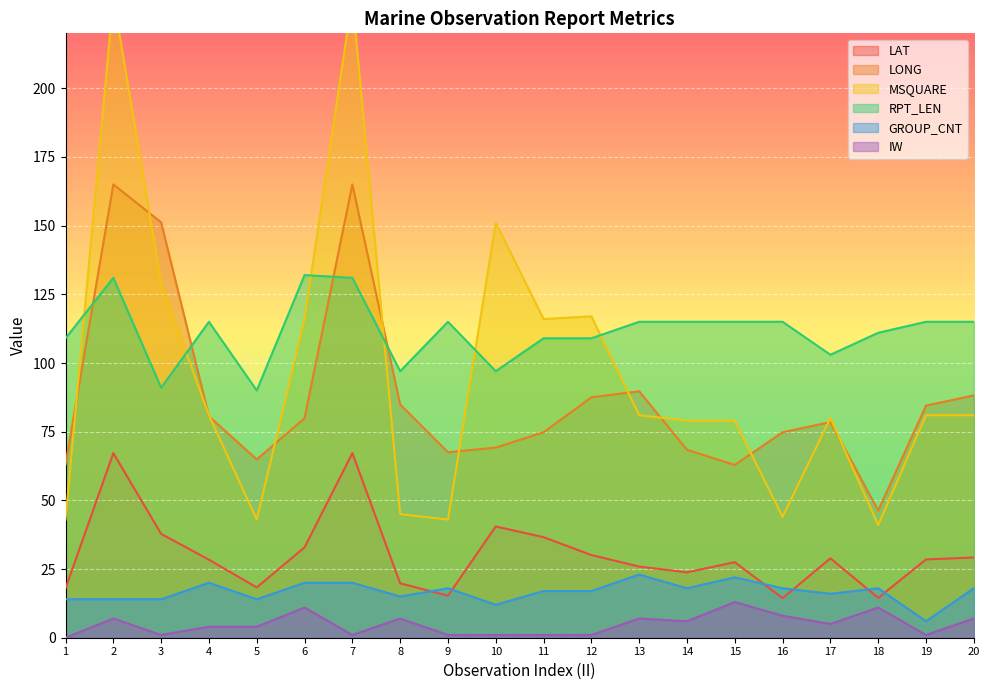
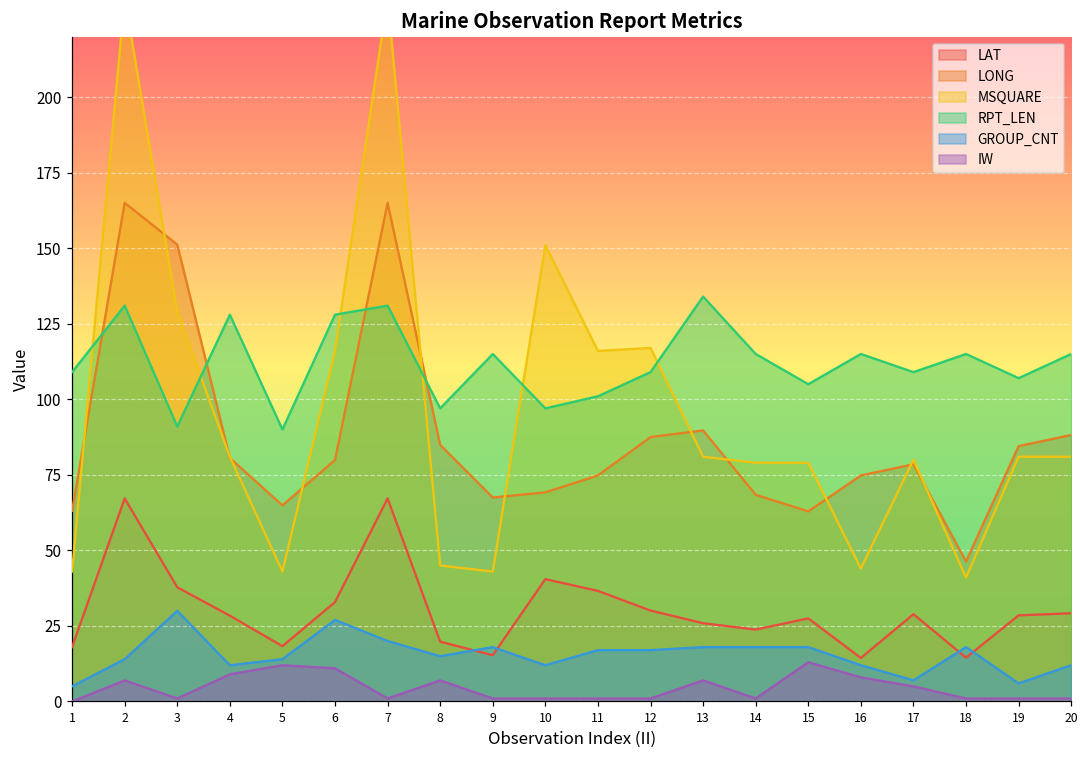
  {
    "RPT_LEN": {
      "1": 109,
      "2": 131,
      "3": 91,
-     "4": 115,
+     "4": 128,
      "5": 90,
-     "6": 132,
+     "6": 128,
      "7": 131,
      "8": 97,
      "9": 115,
      "10": 97,
-     "11": 109,
+     "11": 101,
      "12": 109,
-     "13": 115,
+     "13": 134,
      "14": 115,
-     "15": 115,
+     "15": 105,
      "16": 115,
-     "17": 103,
-     "18": 111,
-     "19": 115,
+     "17": 109,
+     "18": 115,
+     "19": 107,
      "20": 115
    },
    "GROUP_CNT": {
-     "1": 14,
+     "1": 5,
      "2": 14,
-     "3": 14,
-     "4": 20,
+     "3": 30,
+     "4": 12,
      "5": 14,
-     "6": 20,
+     "6": 27,
      "7": 20,
      "8": 15,
      "9": 18,
      "10": 12,
      "11": 17,
      "12": 17,
-     "13": 23,
+     "13": 18,
      "14": 18,
-     "15": 22,
-     "16": 18,
-     "17": 16,
+     "15": 18,
+     "16": 12,
+     "17": 7,
      "18": 18,
      "19": 6,
-     "20": 18
+     "20": 12
    },
    "IW": {
      "1": 0,
      "2": 7,
      "3": 1,
-     "4": 4,
-     "5": 4,
+     "4": 9,
+     "5": 12,
      "6": 11,
      "7": 1,
      "8": 7,
      "9": 1,
      "10": 1,
      "11": 1,
      "12": 1,
      "13": 7,
-     "14": 6,
+     "14": 1,
      "15": 13,
      "16": 8,
      "17": 5,
-     "18": 11,
+     "18": 1,
      "19": 1,
-     "20": 7
+     "20": 1
    }
  }
